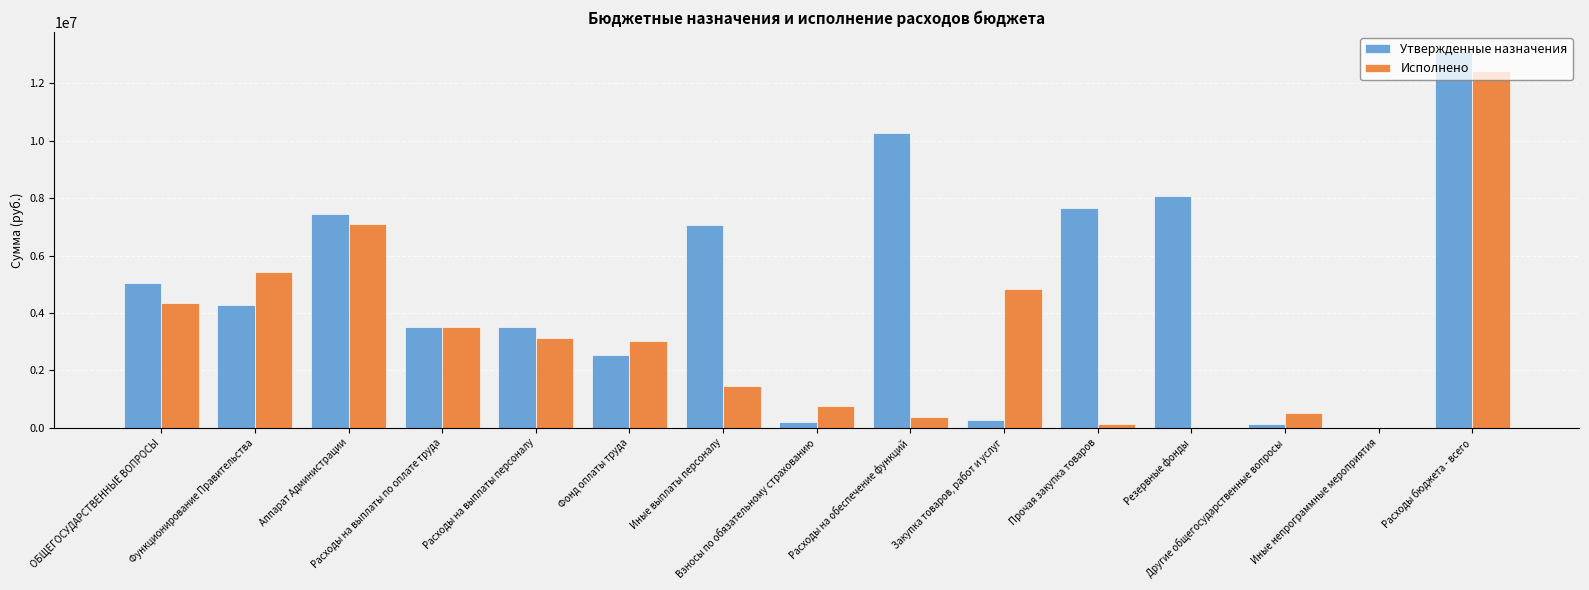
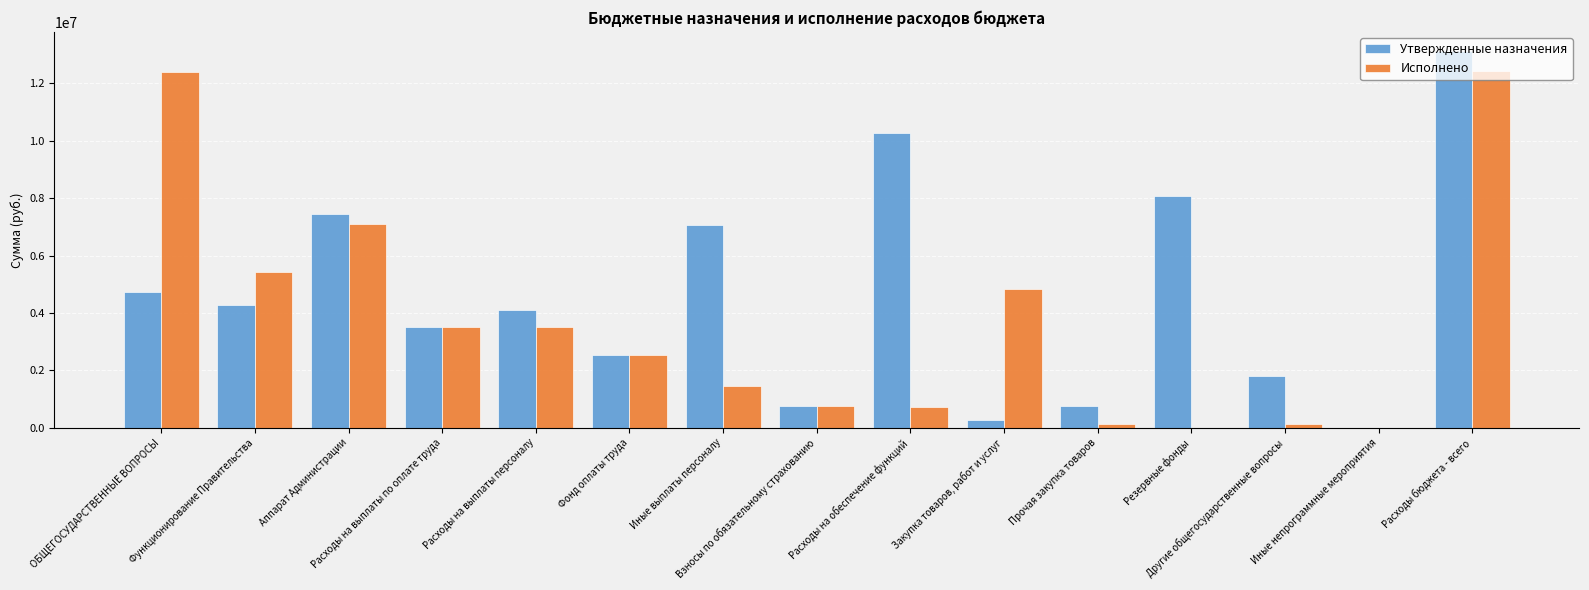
  {
    "Утвержденные назначения": {
-     "ОБЩЕГОСУДАРСТВЕННЫЕ ВОПРОСЫ": 5000000,
+     "ОБЩЕГОСУДАРСТВЕННЫЕ ВОПРОСЫ": 4700000,
      "Функционирование Правительства": 4300000,
      "Аппарат Администрации": 7400000,
      "Расходы на выплаты по оплате труда": 3500000,
-     "Расходы на выплаты персоналу": 3500000,
+     "Расходы на выплаты персоналу": 4100000,
      "Фонд оплаты труда": 2500000,
      "Иные выплаты персоналу": 7100000,
-     "Взносы по обязательному страхованию": 200000,
+     "Взносы по обязательному страхованию": 800000,
      "Расходы на обеспечение функций": 10300000,
      "Закупка товаров, работ и услуг": 300000,
-     "Прочая закупка товаров": 7700000,
+     "Прочая закупка товаров": 800000,
      "Резервные фонды": 8100000,
-     "Другие общегосударственные вопросы": 100000
+     "Другие общегосударственные вопросы": 1800000
    },
    "Исполнено": {
-     "ОБЩЕГОСУДАРСТВЕННЫЕ ВОПРОСЫ": 4400000,
+     "ОБЩЕГОСУДАРСТВЕННЫЕ ВОПРОСЫ": 12400000,
      "Функционирование Правительства": 5400000,
      "Аппарат Администрации": 7100000,
      "Расходы на выплаты по оплате труда": 3500000,
-     "Расходы на выплаты персоналу": 3100000,
-     "Фонд оплаты труда": 3000000,
+     "Расходы на выплаты персоналу": 3500000,
+     "Фонд оплаты труда": 2500000,
      "Иные выплаты персоналу": 1500000,
      "Взносы по обязательному страхованию": 800000,
-     "Расходы на обеспечение функций": 400000,
+     "Расходы на обеспечение функций": 700000,
      "Закупка товаров, работ и услуг": 4800000,
      "Прочая закупка товаров": 100000,
      "Резервные фонды": 0,
-     "Другие общегосударственные вопросы": 500000
+     "Другие общегосударственные вопросы": 100000
    }
  }
